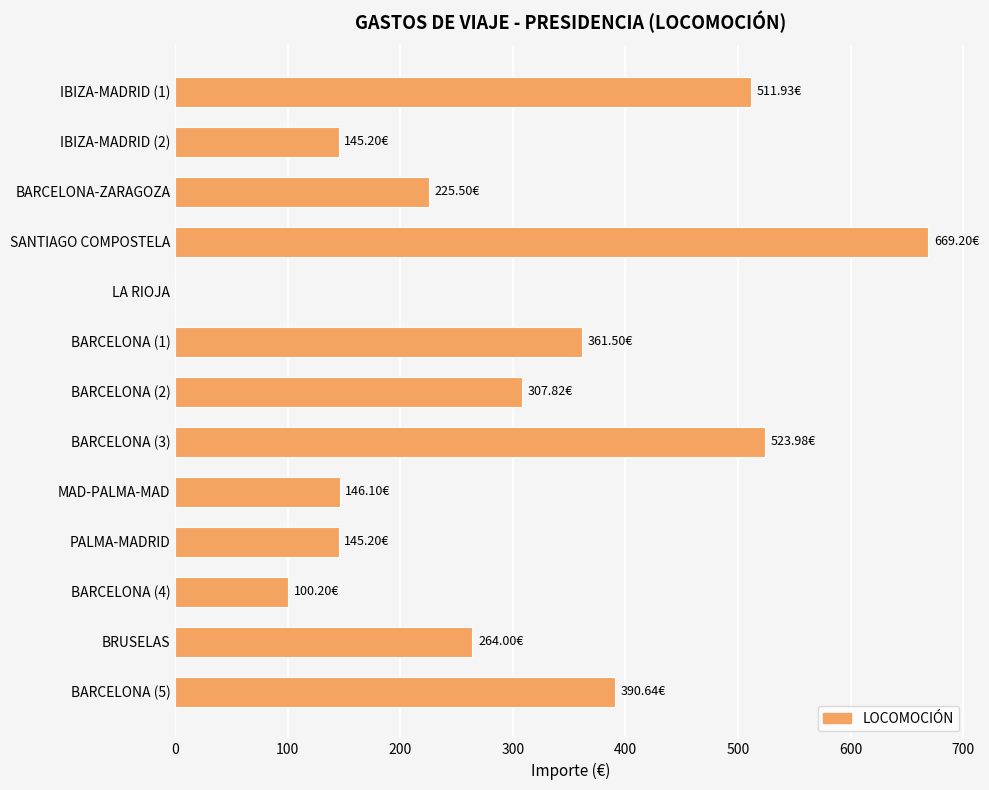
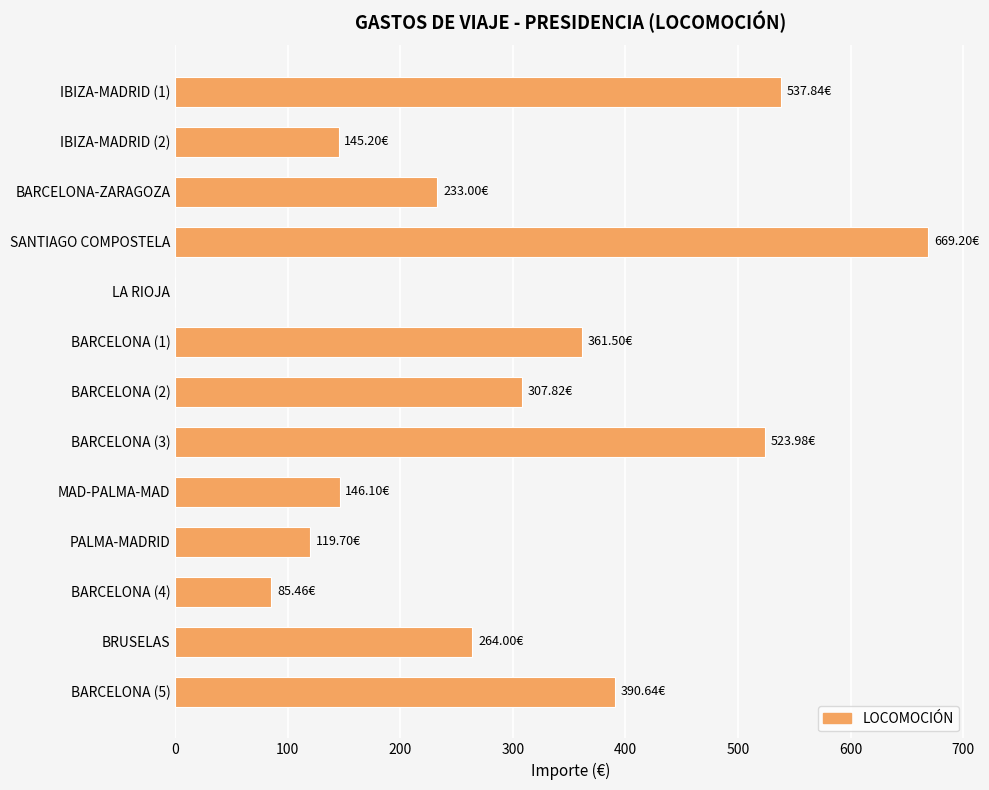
  {
-   "IBIZA-MADRID (1)": "511.93€",
+   "IBIZA-MADRID (1)": "537.84€",
    "IBIZA-MADRID (2)": "145.20€",
-   "BARCELONA-ZARAGOZA": "225.50€",
+   "BARCELONA-ZARAGOZA": "233.00€",
    "SANTIAGO COMPOSTELA": "669.20€",
    "BARCELONA (1)": "361.50€",
    "BARCELONA (2)": "307.82€",
    "BARCELONA (3)": "523.98€",
    "MAD-PALMA-MAD": "146.10€",
-   "PALMA-MADRID": "145.20€",
-   "BARCELONA (4)": "100.20€",
+   "PALMA-MADRID": "119.70€",
+   "BARCELONA (4)": "85.46€",
    "BRUSELAS": "264.00€",
    "BARCELONA (5)": "390.64€"
  }
